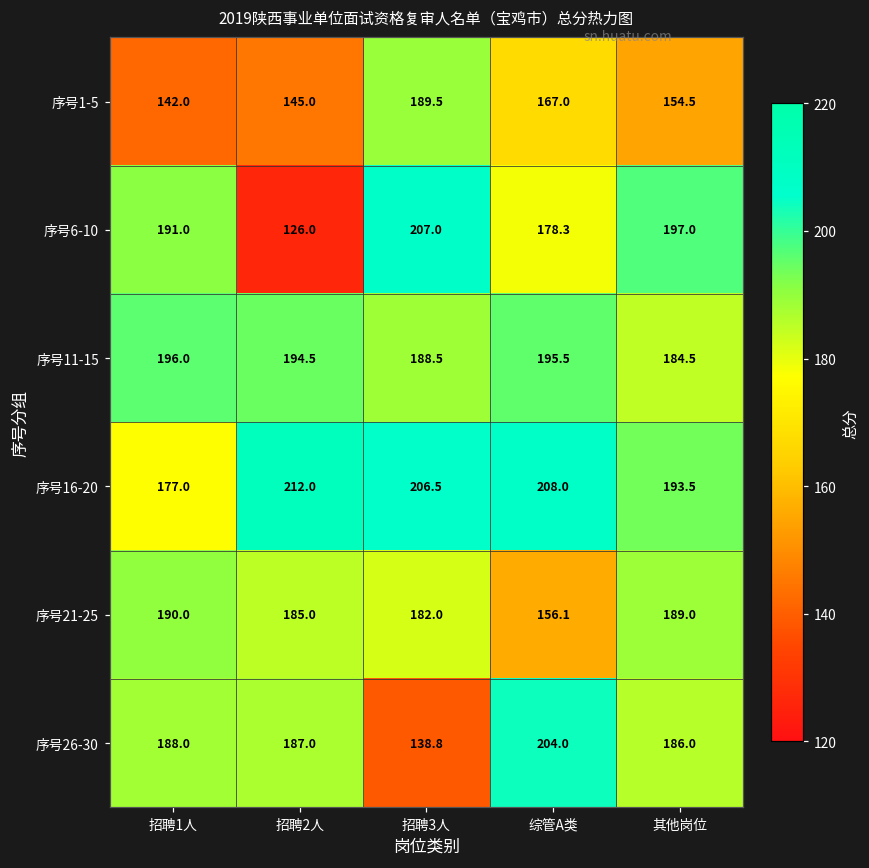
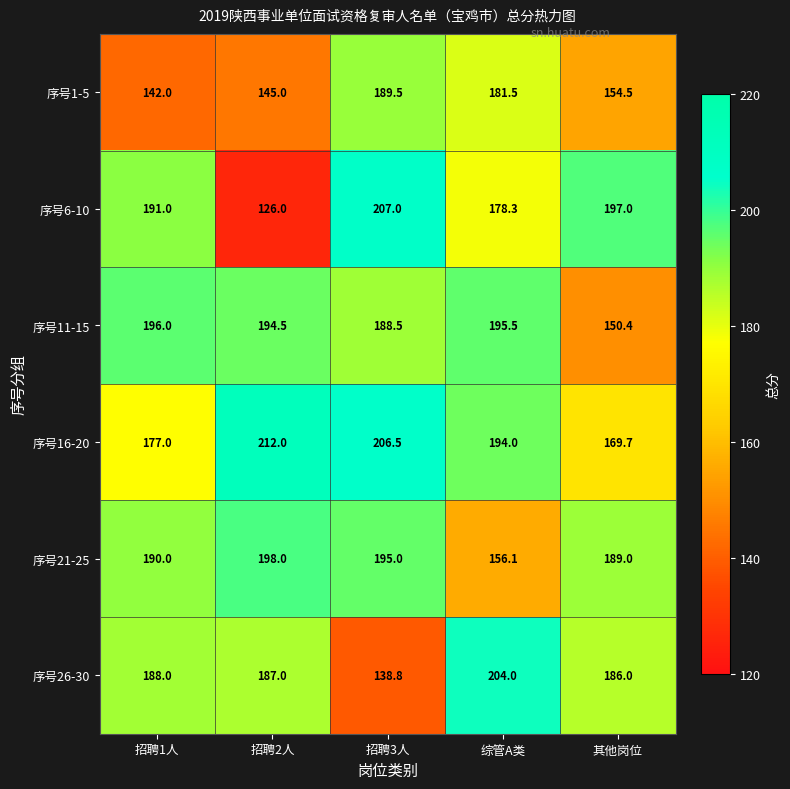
  {
    "序号1-5": {
      "招聘1人": 142.0,
      "招聘2人": 145.0,
      "招聘3人": 189.5,
-     "综管A类": 167.0,
+     "综管A类": 181.5,
      "其他岗位": 154.5
    },
    "序号6-10": {
      "招聘1人": 191.0,
      "招聘2人": 126.0,
      "招聘3人": 207.0,
      "综管A类": 178.3,
      "其他岗位": 197.0
    },
    "序号11-15": {
      "招聘1人": 196.0,
      "招聘2人": 194.5,
      "招聘3人": 188.5,
      "综管A类": 195.5,
-     "其他岗位": 184.5
+     "其他岗位": 150.4
    },
    "序号16-20": {
      "招聘1人": 177.0,
      "招聘2人": 212.0,
      "招聘3人": 206.5,
-     "综管A类": 208.0,
-     "其他岗位": 193.5
+     "综管A类": 194.0,
+     "其他岗位": 169.7
    },
    "序号21-25": {
      "招聘1人": 190.0,
-     "招聘2人": 185.0,
-     "招聘3人": 182.0,
+     "招聘2人": 198.0,
+     "招聘3人": 195.0,
      "综管A类": 156.1,
      "其他岗位": 189.0
    },
    "序号26-30": {
      "招聘1人": 188.0,
      "招聘2人": 187.0,
      "招聘3人": 138.8,
      "综管A类": 204.0,
      "其他岗位": 186.0
    }
  }
